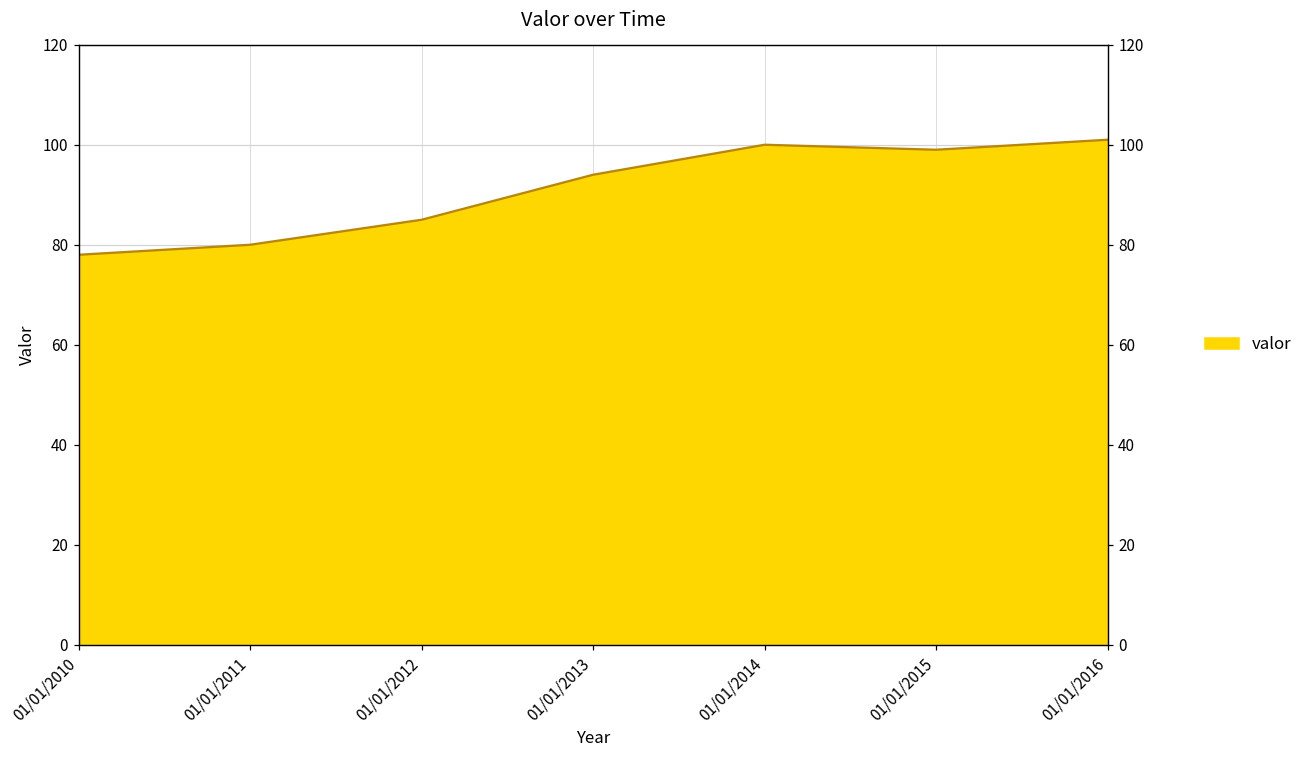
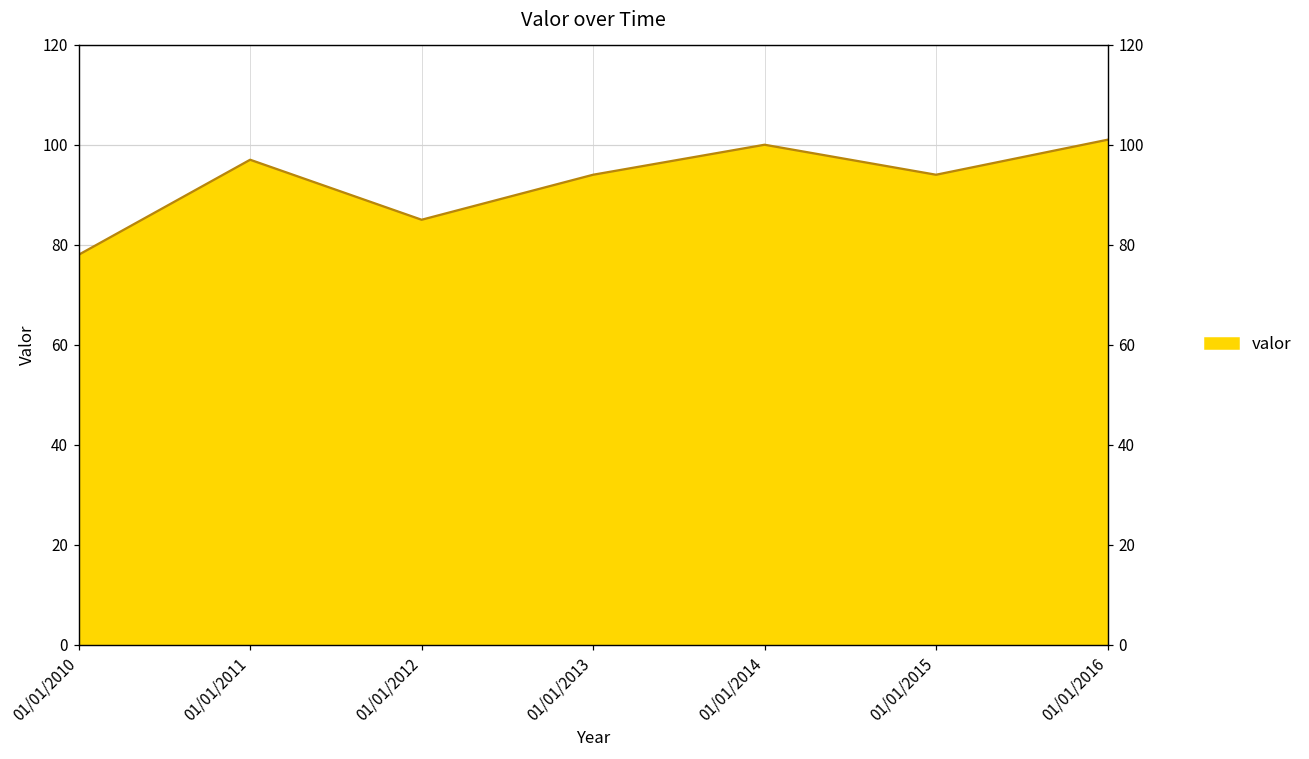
  {
    "01/01/2010": 78,
-   "01/01/2011": 80,
+   "01/01/2011": 97,
    "01/01/2012": 85,
    "01/01/2013": 94,
    "01/01/2014": 100,
-   "01/01/2015": 99,
+   "01/01/2015": 94,
    "01/01/2016": 101
  }
